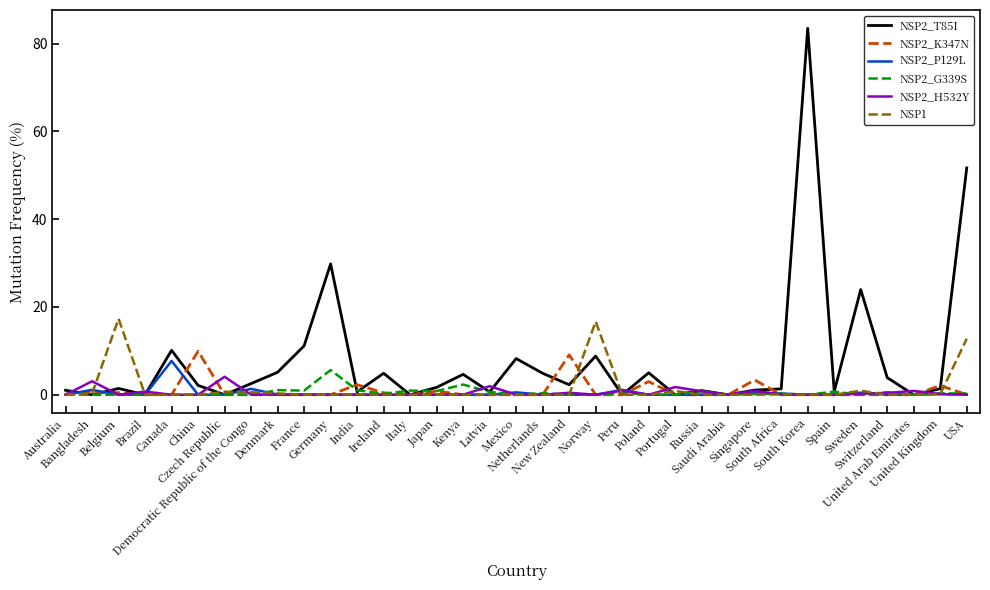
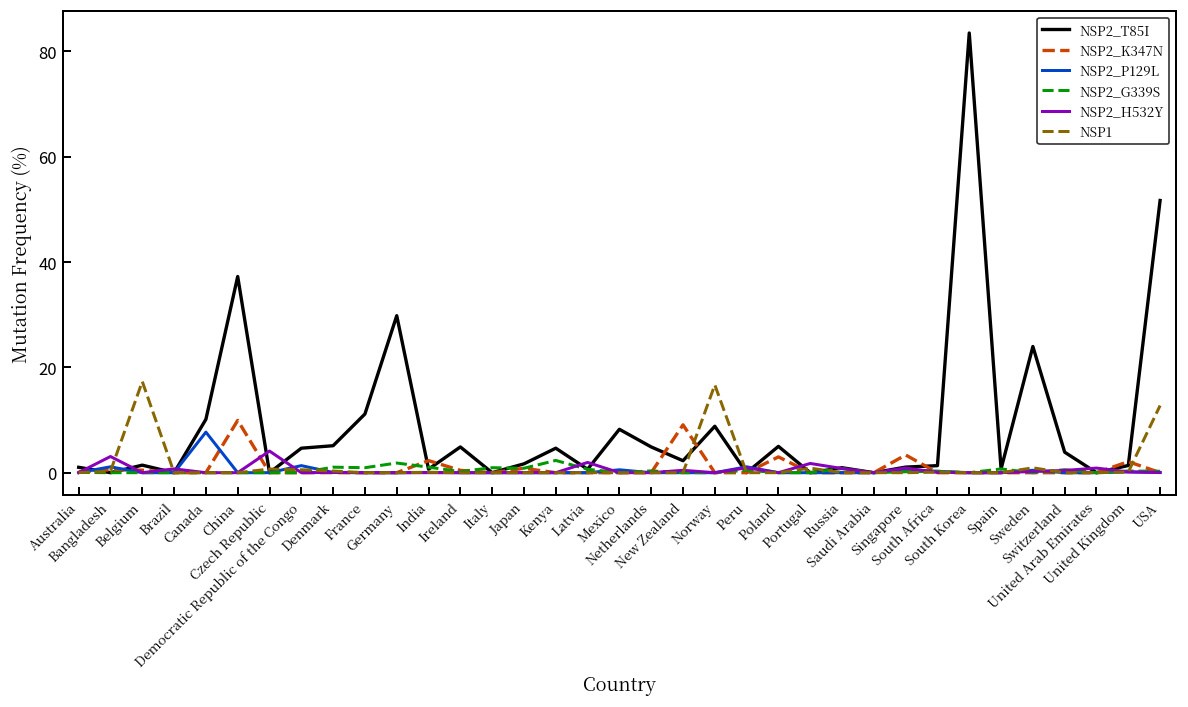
  {
    "NSP2_T85I": {
      "Australia": 1,
      "Belgium": 1,
      "Canada": 10,
-     "China": 2,
-     "Democratic Republic of the Congo": 3,
+     "China": 37,
+     "Democratic Republic of the Congo": 5,
      "Denmark": 5,
      "France": 11,
      "Germany": 30,
      "Ireland": 5,
      "Japan": 2,
      "Kenya": 5,
      "Mexico": 8,
      "Netherlands": 5,
      "New Zealand": 2,
      "Norway": 9,
      "Poland": 5,
      "South Africa": 1,
      "South Korea": 84,
      "Sweden": 24,
      "Switzerland": 4,
      "United Kingdom": 1,
      "USA": 52
    },
    "NSP2_K347N": {
      "China": 10,
      "India": 2,
      "New Zealand": 9,
      "Poland": 3,
      "Singapore": 3,
      "United Kingdom": 2
    },
    "NSP2_P129L": {
      "Canada": 8,
      "Democratic Republic of the Congo": 1
    },
    "NSP2_G339S": {
      "Denmark": 1,
      "France": 1,
-     "Germany": 6,
+     "Germany": 2,
      "Italy": 1,
      "Kenya": 2
    },
    "NSP2_H532Y": {
      "Bangladesh": 3,
      "Brazil": 1,
      "Czech Republic": 4,
      "Latvia": 2,
      "Portugal": 2,
      "United Arab Emirates": 1
    },
    "NSP1": {
      "Belgium": 17,
      "Czech Republic": 1,
      "Norway": 17,
      "Portugal": 1,
      "USA": 13
    }
  }
